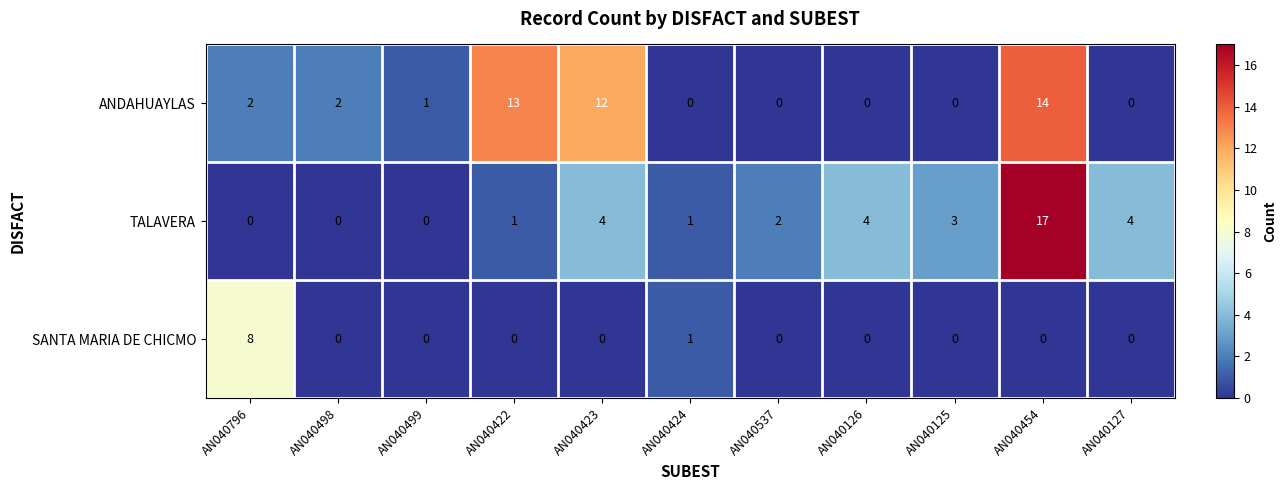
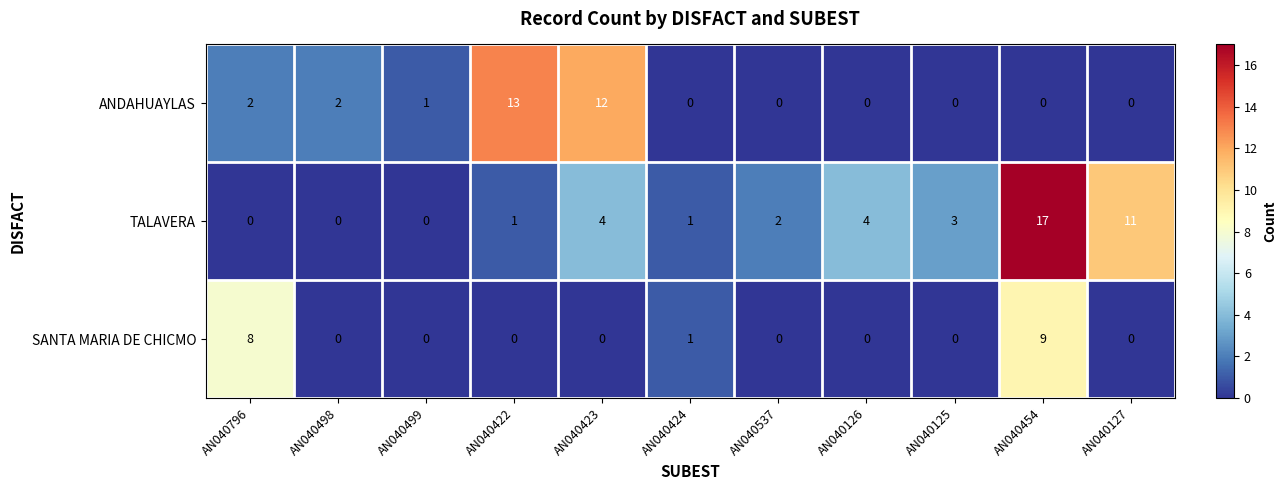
  {
    "ANDAHUAYLAS": {
      "AN040796": 2,
      "AN040498": 2,
      "AN040499": 1,
      "AN040422": 13,
      "AN040423": 12,
      "AN040424": 0,
      "AN040537": 0,
      "AN040126": 0,
      "AN040125": 0,
-     "AN040454": 14,
+     "AN040454": 0,
      "AN040127": 0
    },
    "TALAVERA": {
      "AN040796": 0,
      "AN040498": 0,
      "AN040499": 0,
      "AN040422": 1,
      "AN040423": 4,
      "AN040424": 1,
      "AN040537": 2,
      "AN040126": 4,
      "AN040125": 3,
      "AN040454": 17,
-     "AN040127": 4
+     "AN040127": 11
    },
    "SANTA MARIA DE CHICMO": {
      "AN040796": 8,
      "AN040498": 0,
      "AN040499": 0,
      "AN040422": 0,
      "AN040423": 0,
      "AN040424": 1,
      "AN040537": 0,
      "AN040126": 0,
      "AN040125": 0,
-     "AN040454": 0,
+     "AN040454": 9,
      "AN040127": 0
    }
  }
